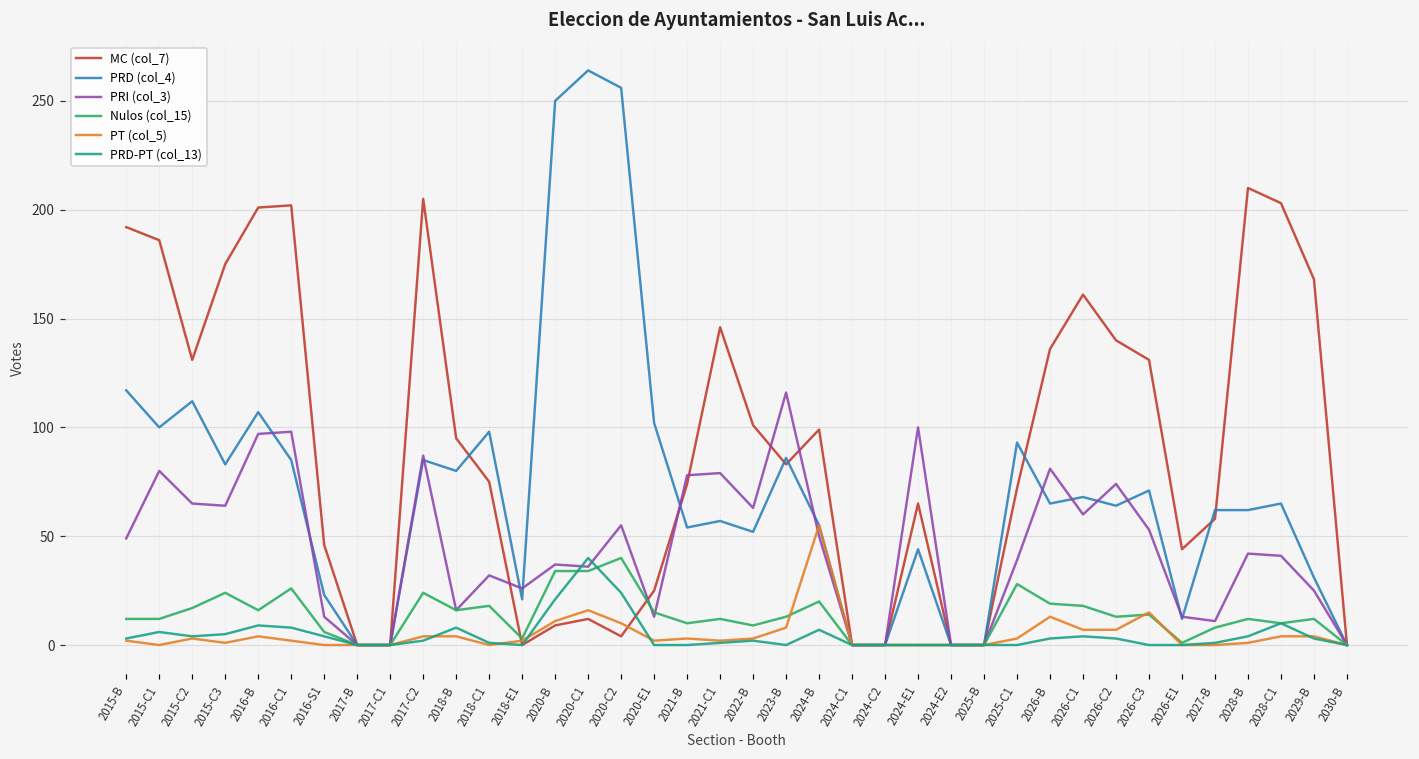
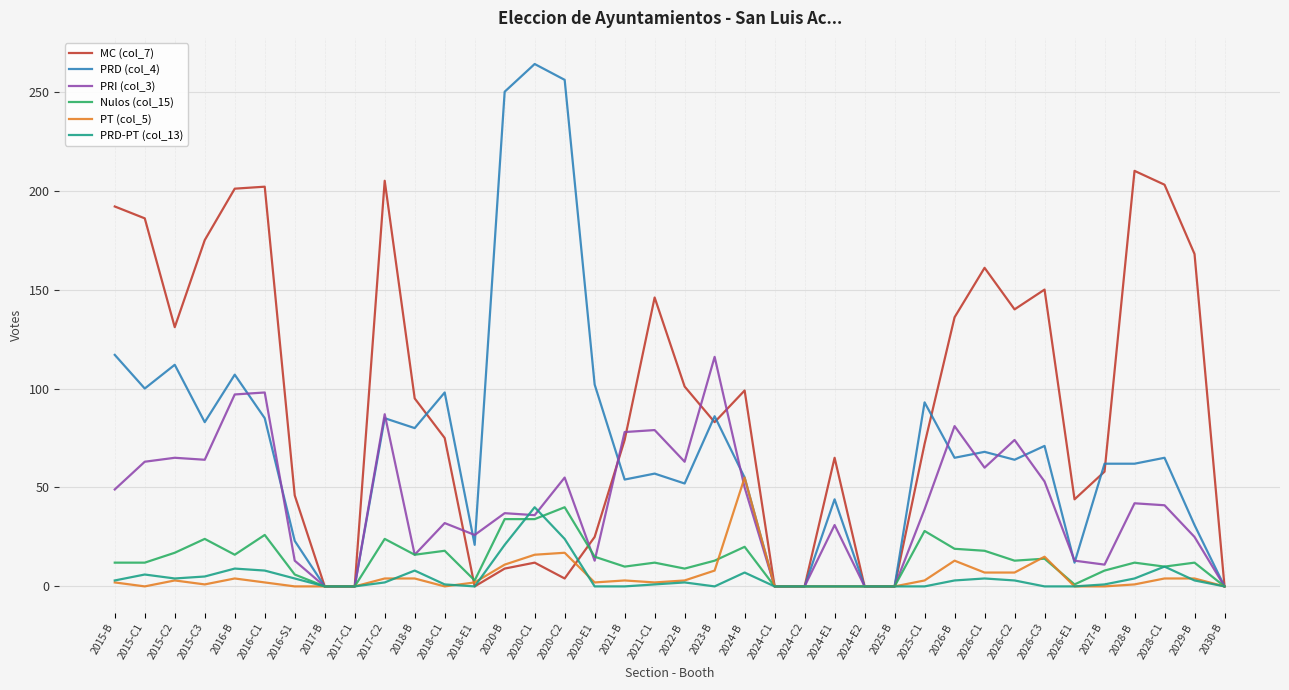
  {
    "MC (col_7)": {
      "2015-B": 192,
      "2015-C1": 186,
      "2015-C2": 131,
      "2015-C3": 175,
      "2016-B": 201,
      "2016-C1": 202,
      "2016-S1": 46,
      "2017-C2": 205,
      "2018-B": 95,
      "2018-C1": 75,
      "2020-B": 9,
      "2020-C1": 12,
      "2020-C2": 4,
      "2020-E1": 25,
      "2021-B": 74,
      "2021-C1": 146,
      "2022-B": 101,
      "2023-B": 83,
      "2024-B": 99,
      "2024-E1": 65,
      "2025-C1": 72,
      "2026-B": 136,
      "2026-C1": 161,
      "2026-C2": 140,
-     "2026-C3": 131,
+     "2026-C3": 150,
      "2026-E1": 44,
      "2027-B": 58,
      "2028-B": 210,
      "2028-C1": 203,
      "2029-B": 168
    },
    "PRD (col_4)": {
      "2015-B": 117,
      "2015-C1": 100,
      "2015-C2": 112,
      "2015-C3": 83,
      "2016-B": 107,
      "2016-C1": 85,
      "2016-S1": 23,
      "2017-C2": 85,
      "2018-B": 80,
      "2018-C1": 98,
      "2018-E1": 21,
      "2020-B": 250,
      "2020-C1": 264,
      "2020-C2": 256,
      "2020-E1": 102,
      "2021-B": 54,
      "2021-C1": 57,
      "2022-B": 52,
      "2023-B": 86,
      "2024-E1": 44,
      "2025-C1": 93,
      "2026-B": 65,
      "2026-C1": 68,
      "2026-C2": 64,
      "2026-C3": 71,
      "2027-B": 62,
      "2028-B": 62,
      "2028-C1": 65,
      "2029-B": 31
    },
    "PRI (col_3)": {
      "2015-B": 49,
-     "2015-C1": 80,
+     "2015-C1": 63,
      "2015-C2": 65,
      "2015-C3": 64,
      "2016-B": 97,
      "2016-C1": 98,
      "2016-S1": 13,
      "2017-C2": 87,
      "2018-C1": 32,
      "2018-E1": 26,
      "2020-B": 37,
      "2020-C1": 36,
      "2020-C2": 55,
      "2020-E1": 13,
      "2021-B": 78,
      "2021-C1": 79,
      "2022-B": 63,
      "2023-B": 116,
      "2024-B": 50,
-     "2024-E1": 100,
+     "2024-E1": 31,
      "2025-C1": 39,
      "2026-B": 81,
      "2026-C1": 60,
      "2026-C2": 74,
      "2026-C3": 53,
      "2027-B": 11,
      "2028-B": 42,
      "2028-C1": 41,
      "2029-B": 25
    },
    "PT (col_5)": {
      "2015-C1": 0,
      "2015-C3": 1,
      "2016-B": 4,
      "2016-C1": 2,
      "2016-S1": 0,
      "2017-C2": 4,
      "2018-B": 4,
      "2020-B": 11,
      "2020-C1": 16,
-     "2020-C2": 10,
+     "2020-C2": 17,
      "2020-E1": 2,
      "2021-B": 3,
      "2023-B": 8,
      "2025-C1": 3,
      "2026-B": 13,
      "2026-C1": 7,
      "2026-C2": 7,
      "2028-B": 1,
      "2028-C1": 4
    }
  }
